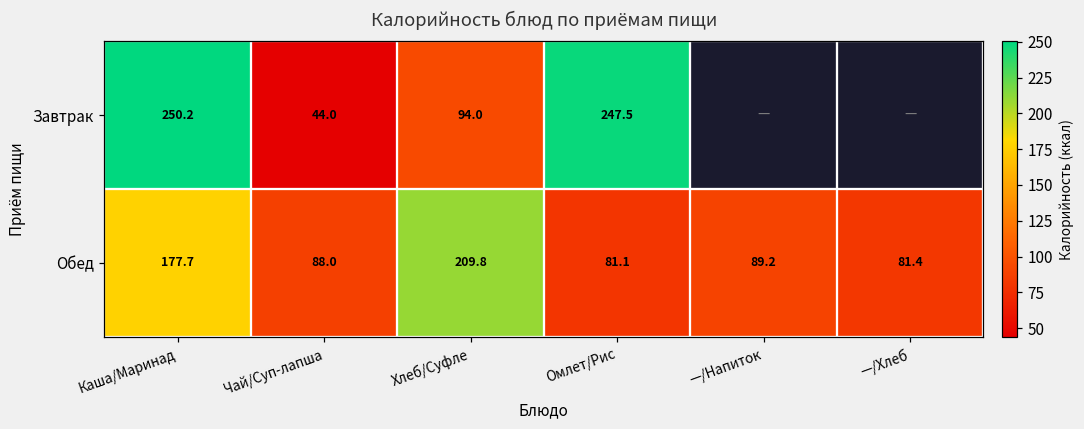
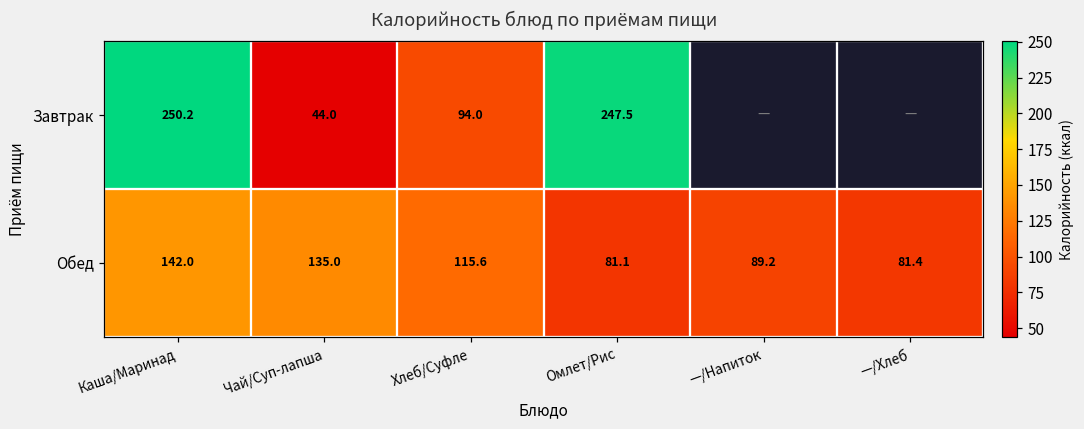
  {
    "Завтрак": {
      "Каша/Маринад": 250.2,
      "Чай/Суп-лапша": 44.0,
      "Хлеб/Суфле": 94.0,
      "Омлет/Рис": 247.5
    },
    "Обед": {
-     "Каша/Маринад": 177.7,
-     "Чай/Суп-лапша": 88.0,
-     "Хлеб/Суфле": 209.8,
+     "Каша/Маринад": 142.0,
+     "Чай/Суп-лапша": 135.0,
+     "Хлеб/Суфле": 115.6,
      "Омлет/Рис": 81.1,
      "—/Напиток": 89.2,
      "—/Хлеб": 81.4
    }
  }
